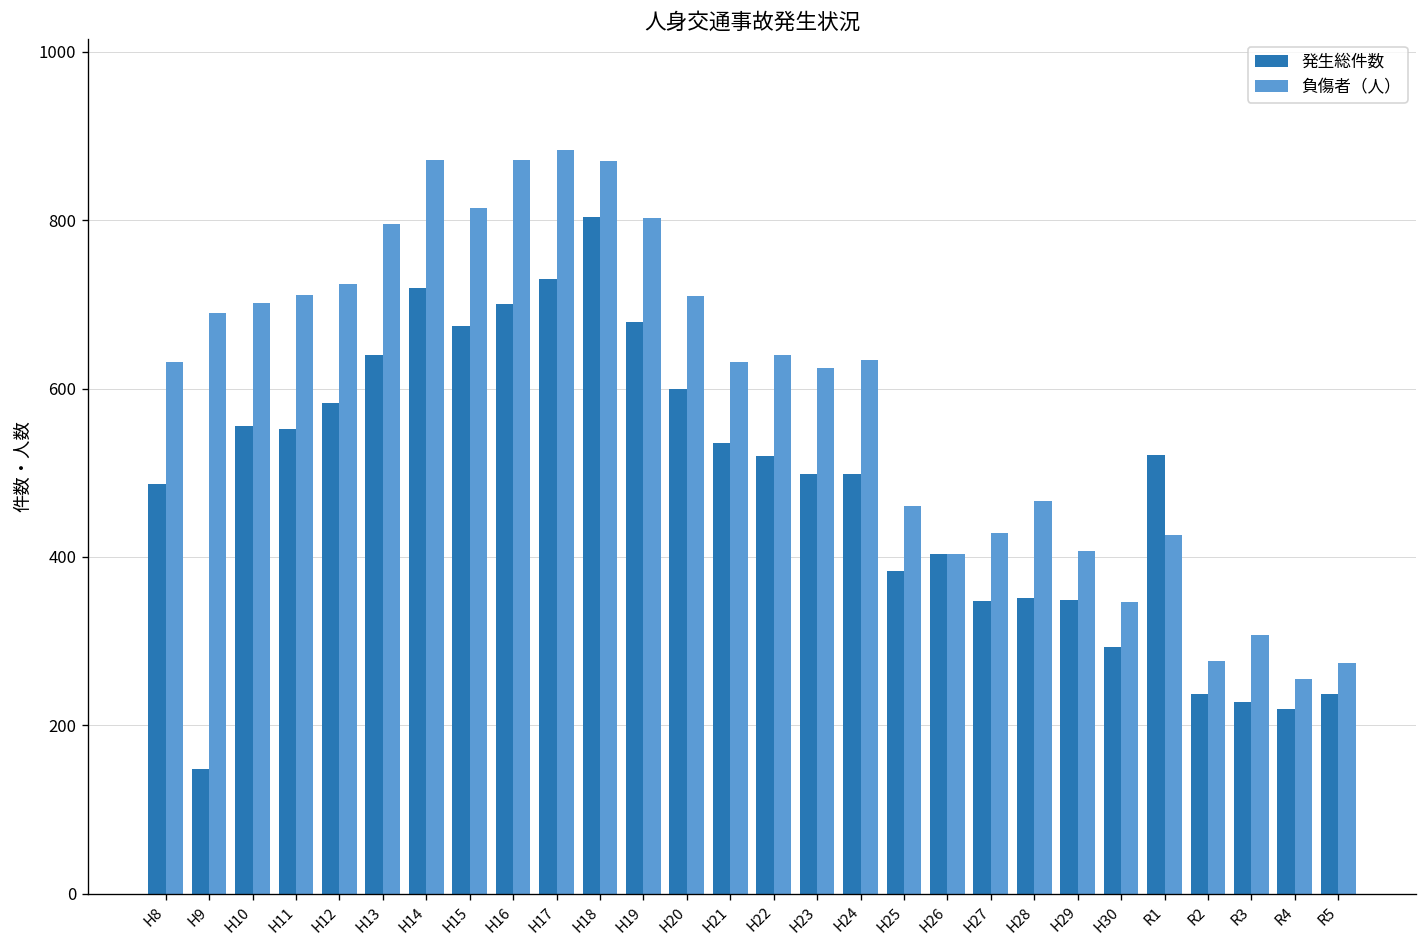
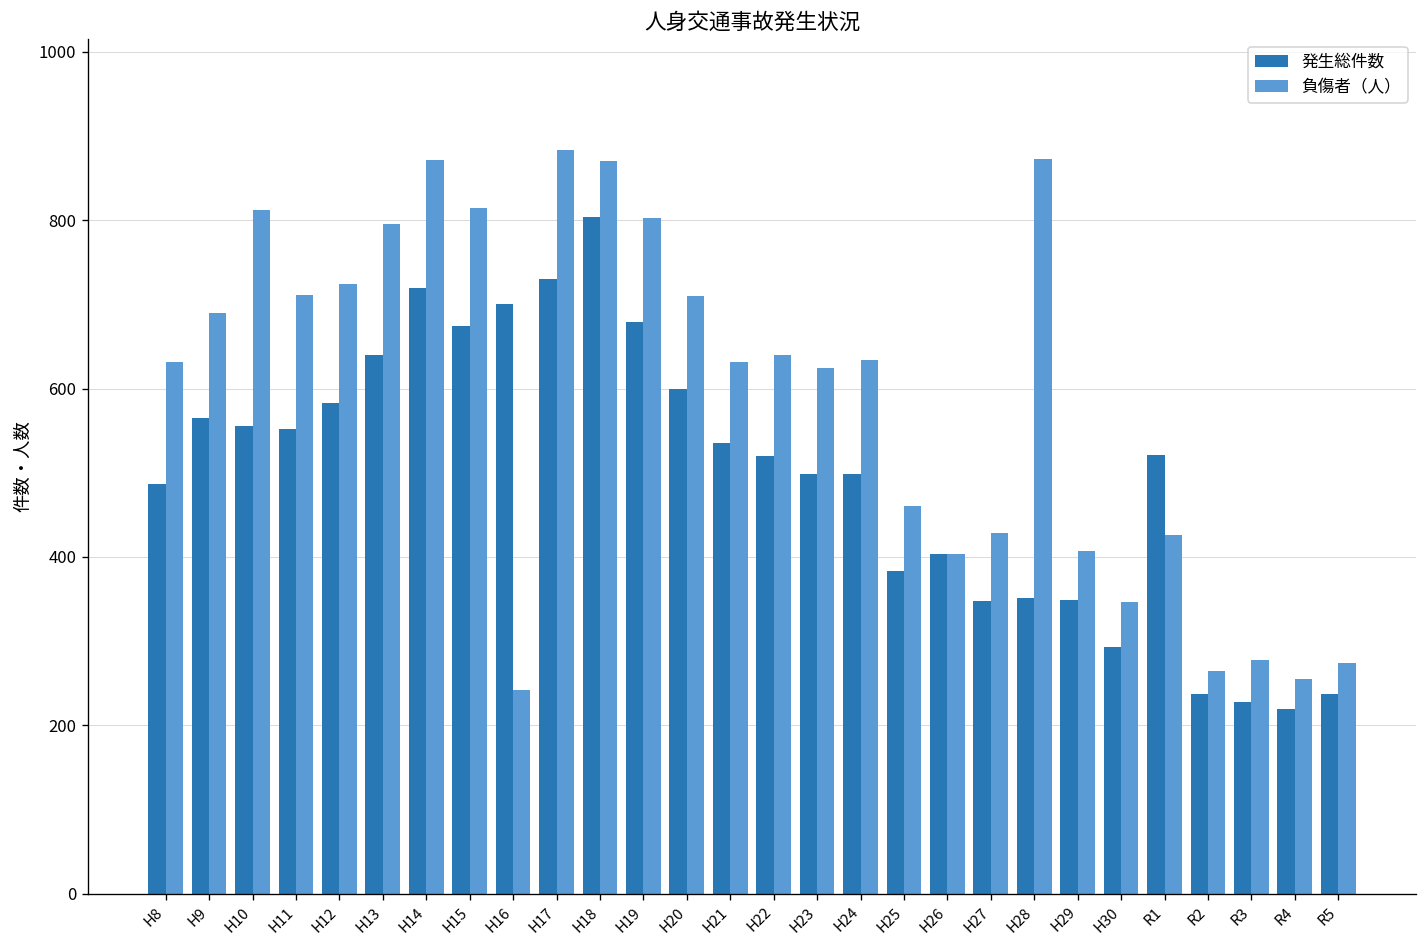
  {
    "発生総件数": {
      "H8": 490,
-     "H9": 150,
+     "H9": 570,
      "H10": 560,
      "H11": 550,
      "H12": 580,
      "H13": 640,
      "H14": 720,
      "H15": 670,
      "H16": 700,
      "H17": 730,
      "H18": 800,
      "H19": 680,
      "H20": 600,
      "H21": 540,
      "H22": 520,
      "H23": 500,
      "H24": 500,
      "H25": 380,
      "H26": 400,
      "H27": 350,
      "H28": 350,
      "H29": 350,
      "H30": 290,
      "R1": 520,
      "R2": 240,
      "R3": 230,
      "R4": 220,
      "R5": 240
    },
    "負傷者（人）": {
      "H8": 630,
      "H9": 690,
-     "H10": 700,
+     "H10": 810,
      "H11": 710,
      "H12": 720,
      "H13": 800,
      "H14": 870,
      "H15": 810,
-     "H16": 870,
+     "H16": 240,
      "H17": 880,
      "H18": 870,
      "H19": 800,
      "H20": 710,
      "H21": 630,
      "H22": 640,
      "H23": 630,
      "H24": 630,
      "H25": 460,
      "H26": 400,
      "H27": 430,
-     "H28": 470,
+     "H28": 870,
      "H29": 410,
      "H30": 350,
      "R1": 430,
-     "R2": 280,
-     "R3": 310,
+     "R2": 260,
+     "R3": 280,
      "R4": 260,
      "R5": 270
    }
  }
